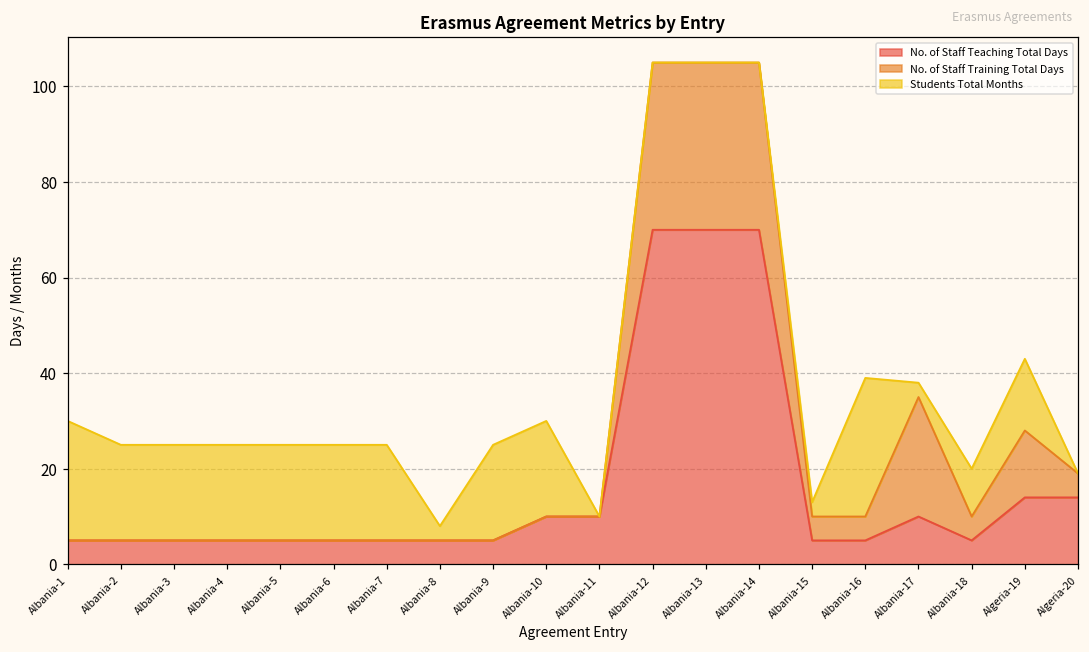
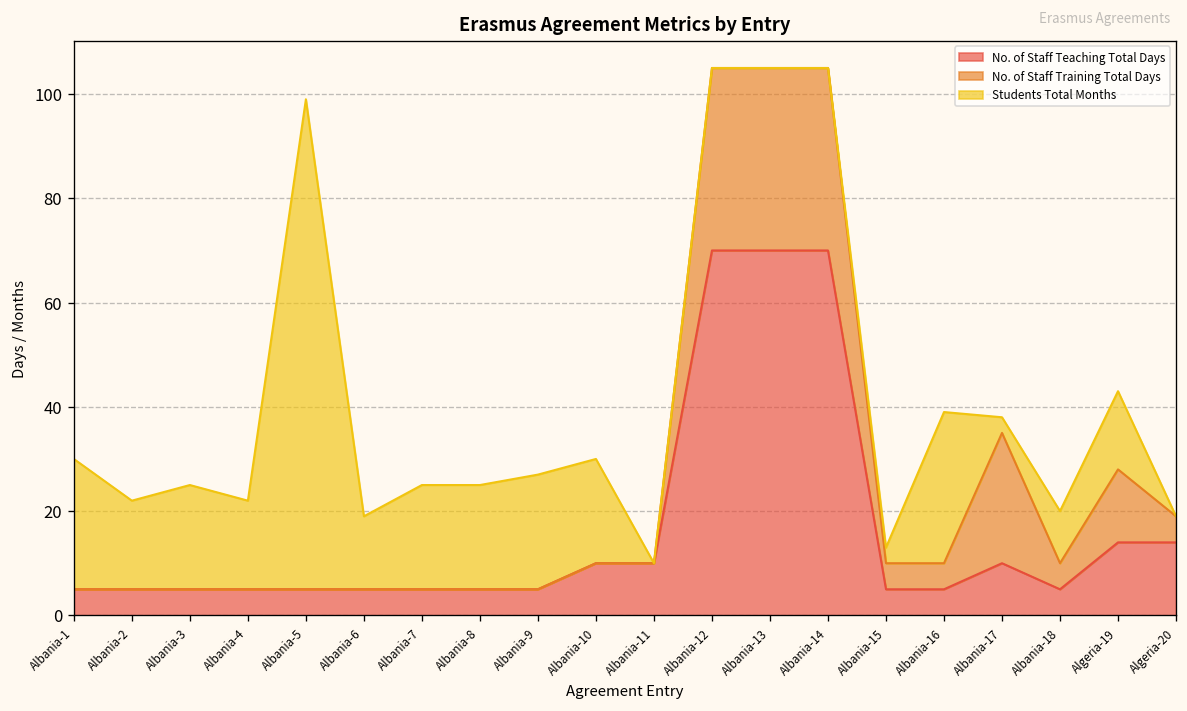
  {
    "Students Total Months": {
      "Albania-1": 25,
-     "Albania-2": 20,
+     "Albania-2": 17,
      "Albania-3": 20,
-     "Albania-4": 20,
-     "Albania-5": 20,
-     "Albania-6": 20,
+     "Albania-4": 17,
+     "Albania-5": 94,
+     "Albania-6": 14,
      "Albania-7": 20,
-     "Albania-8": 3,
-     "Albania-9": 20,
+     "Albania-8": 20,
+     "Albania-9": 22,
      "Albania-10": 20,
      "Albania-15": 3,
      "Albania-16": 29,
      "Albania-17": 3,
      "Albania-18": 10,
      "Algeria-19": 15
    }
  }
